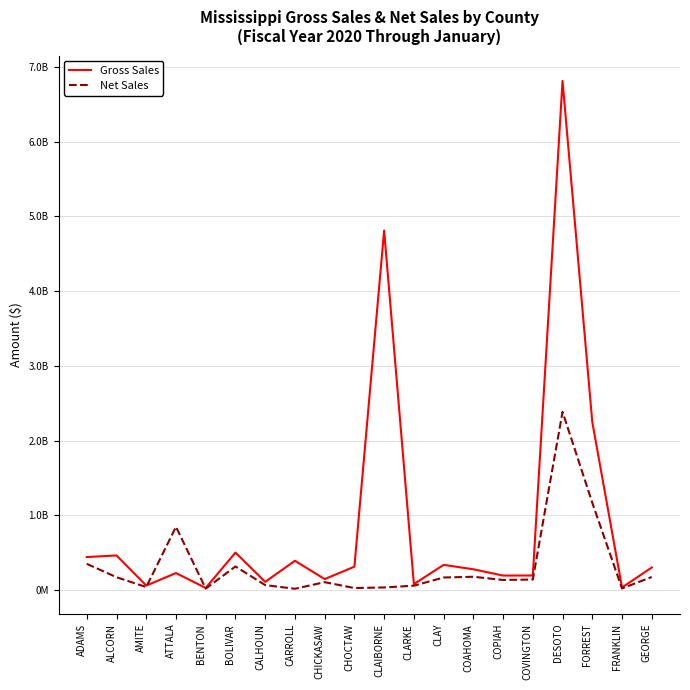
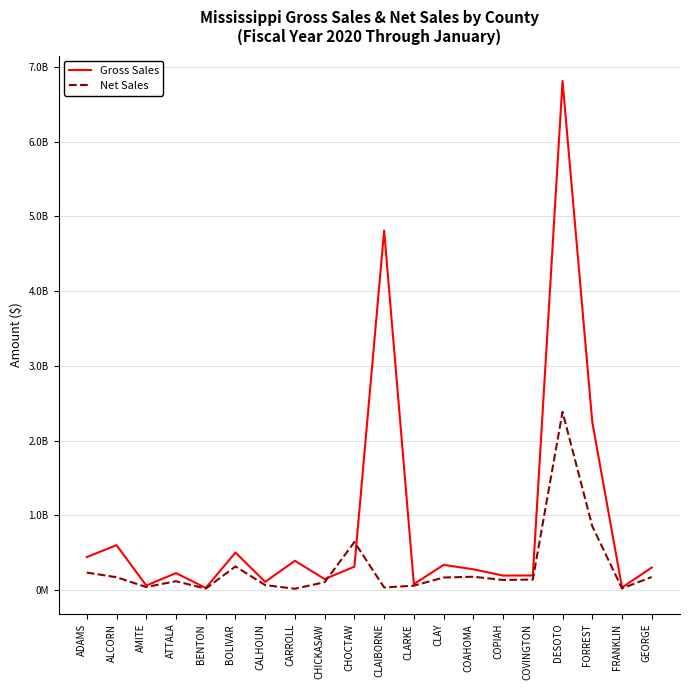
  {
    "Gross Sales": {
      "ADAMS": 400000000,
-     "ALCORN": 500000000,
+     "ALCORN": 600000000,
      "ATTALA": 200000000,
      "BOLIVAR": 500000000,
      "CALHOUN": 100000000,
      "CARROLL": 400000000,
      "CHICKASAW": 100000000,
      "CHOCTAW": 300000000,
      "CLAIBORNE": 4800000000,
      "CLAY": 300000000,
      "COAHOMA": 300000000,
      "COPIAH": 200000000,
      "COVINGTON": 200000000,
      "DESOTO": 6800000000,
      "FORREST": 2200000000,
      "GEORGE": 300000000
    },
    "Net Sales": {
-     "ADAMS": 400000000,
+     "ADAMS": 200000000,
      "ALCORN": 200000000,
-     "ATTALA": 800000000,
+     "ATTALA": 100000000,
      "BOLIVAR": 300000000,
      "CALHOUN": 100000000,
      "CARROLL": 0,
      "CHICKASAW": 100000000,
-     "CHOCTAW": 0,
+     "CHOCTAW": 600000000,
      "CLAIBORNE": 0,
      "CLAY": 200000000,
      "COAHOMA": 200000000,
      "COPIAH": 100000000,
      "COVINGTON": 100000000,
      "DESOTO": 2400000000,
-     "FORREST": 1200000000,
+     "FORREST": 900000000,
      "GEORGE": 200000000
    }
  }
